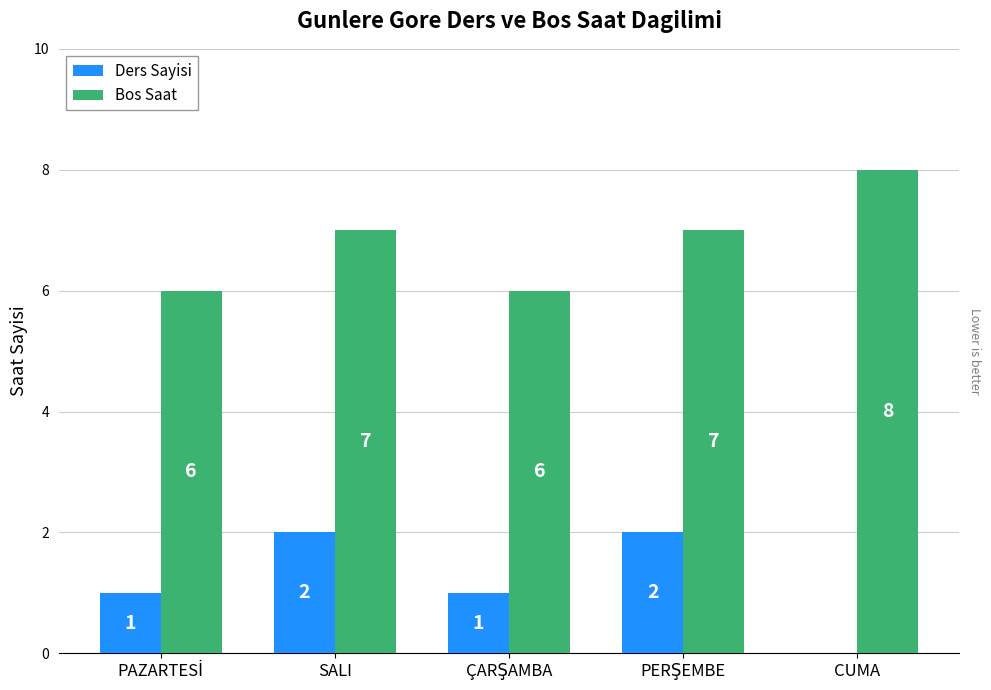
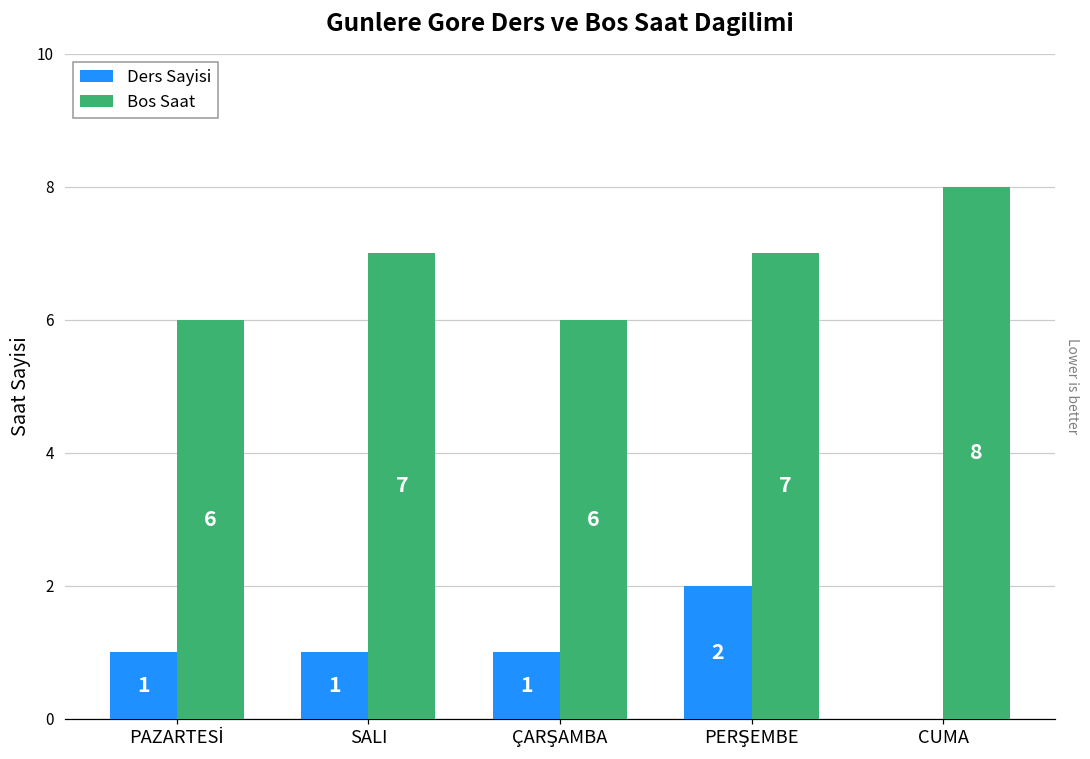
  {
    "Ders Sayisi": {
      "PAZARTESİ": 1,
-     "SALI": 2,
+     "SALI": 1,
      "ÇARŞAMBA": 1,
      "PERŞEMBE": 2
    },
    "Bos Saat": {
      "PAZARTESİ": 6,
      "SALI": 7,
      "ÇARŞAMBA": 6,
      "PERŞEMBE": 7,
      "CUMA": 8
    }
  }
